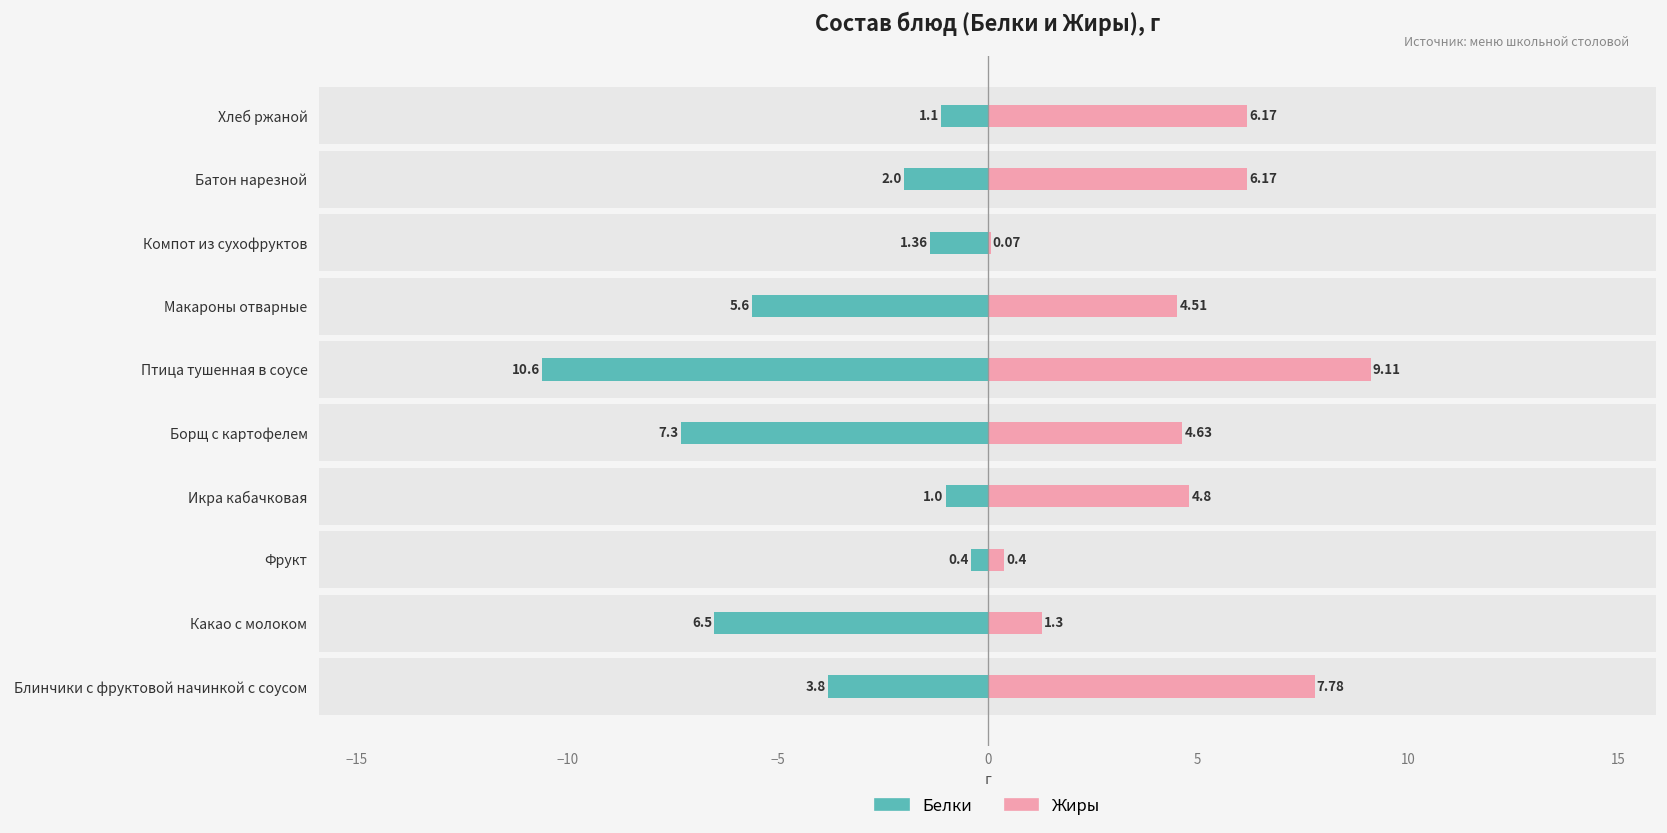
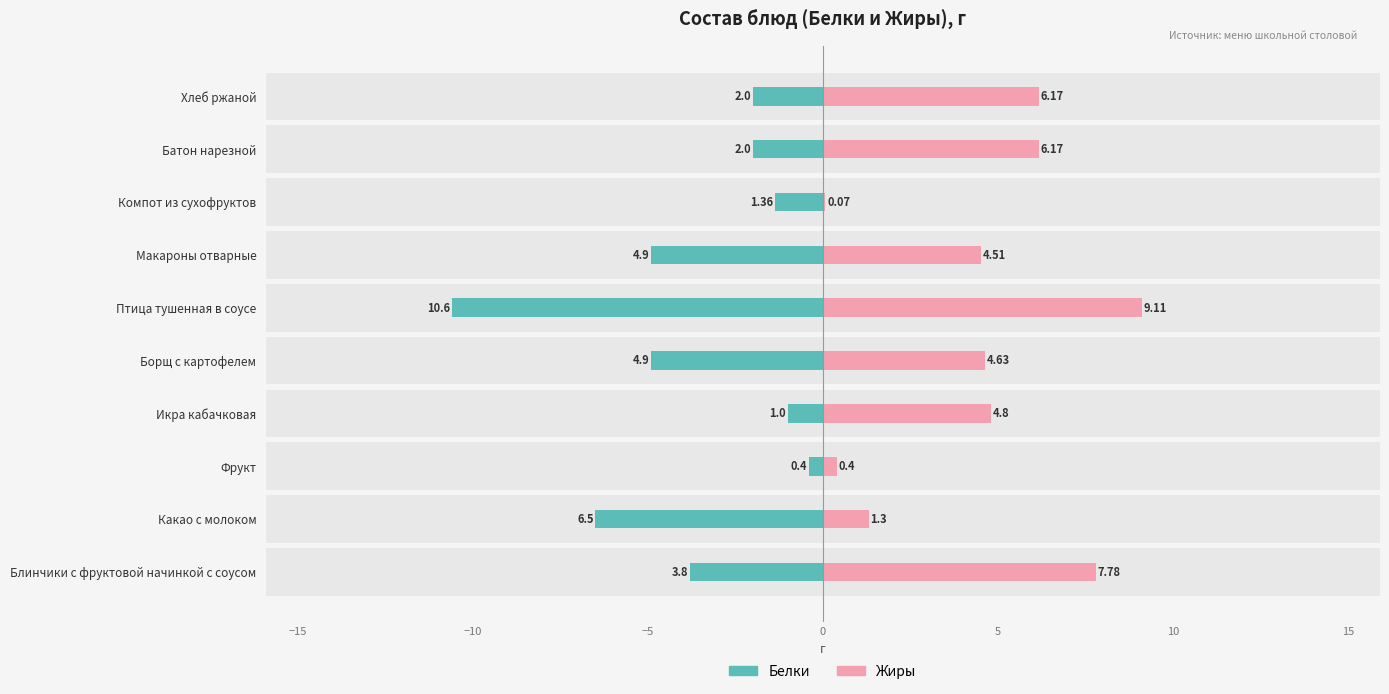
  {
    "Белки": {
-     "Хлеб ржаной": 1.1,
-     "Макароны отварные": 5.6,
-     "Борщ с картофелем": 7.3
+     "Хлеб ржаной": 2.0,
+     "Макароны отварные": 4.9,
+     "Борщ с картофелем": 4.9
    }
  }
